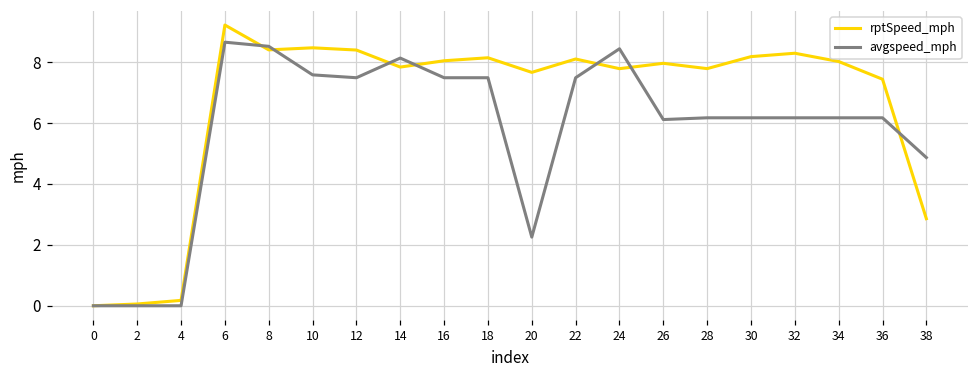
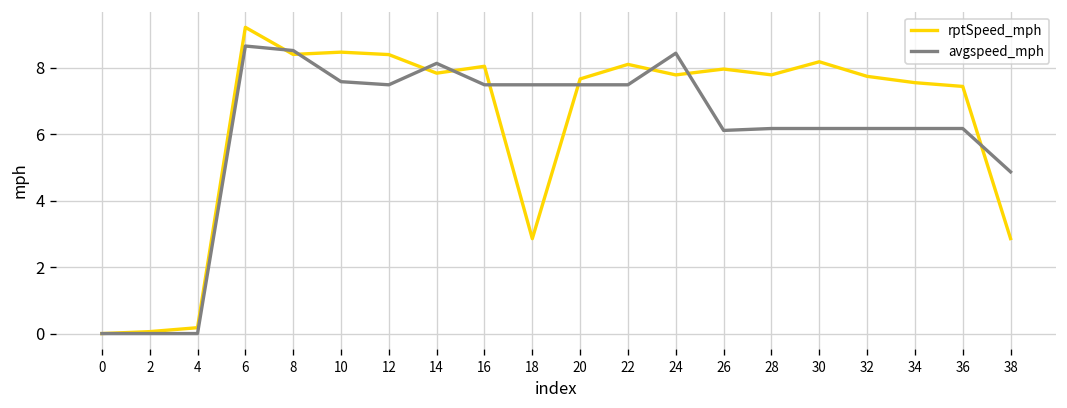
  {
    "rptSpeed_mph": {
      "4": 0.2,
      "6": 9.2,
      "8": 8.4,
      "10": 8.5,
      "12": 8.4,
      "14": 7.8,
      "16": 8.0,
-     "18": 8.1,
+     "18": 2.9,
      "20": 7.7,
      "22": 8.1,
      "24": 7.8,
      "26": 8.0,
      "28": 7.8,
      "30": 8.2,
-     "32": 8.3,
-     "34": 8.0,
+     "32": 7.7,
+     "34": 7.6,
      "36": 7.4,
      "38": 2.9
    },
    "avgspeed_mph": {
      "4": 0.0,
      "6": 8.7,
      "8": 8.5,
      "10": 7.6,
      "12": 7.5,
      "14": 8.1,
      "16": 7.5,
      "18": 7.5,
-     "20": 2.3,
+     "20": 7.5,
      "22": 7.5,
      "24": 8.4,
      "26": 6.1,
      "28": 6.2,
      "30": 6.2,
      "32": 6.2,
      "34": 6.2,
      "36": 6.2,
      "38": 4.9
    }
  }
